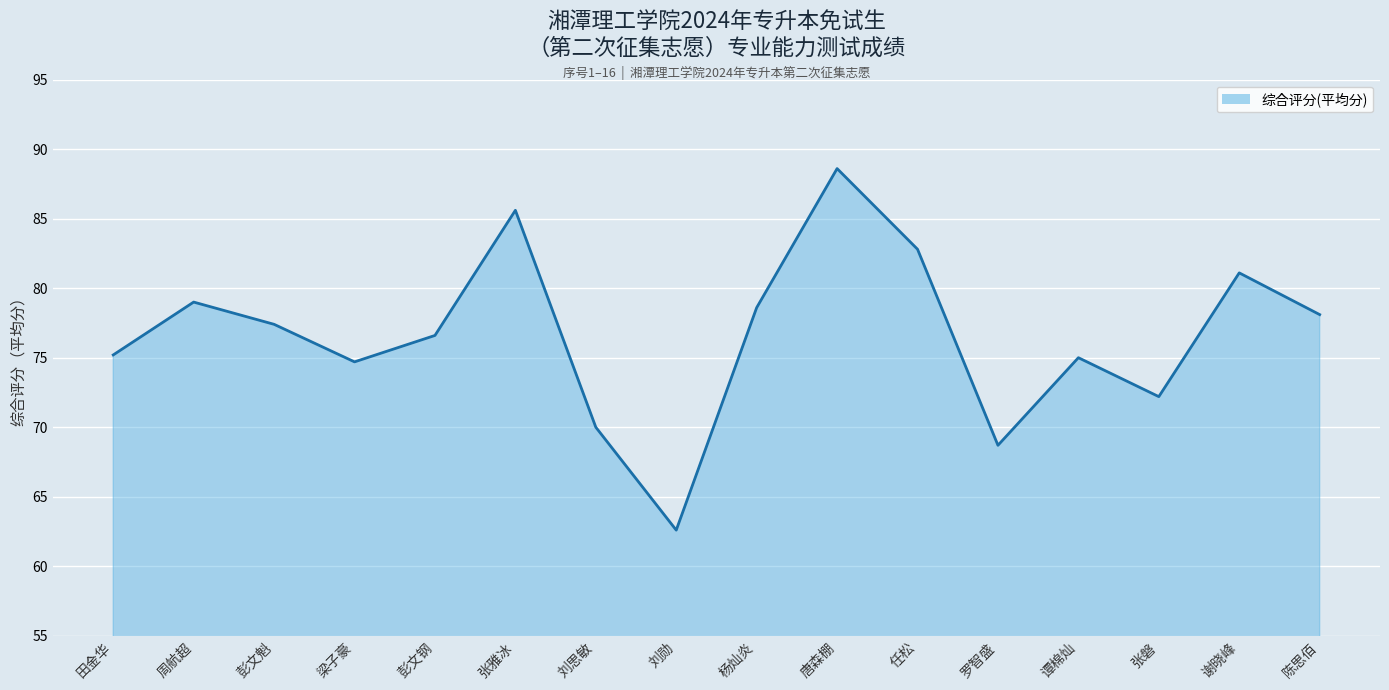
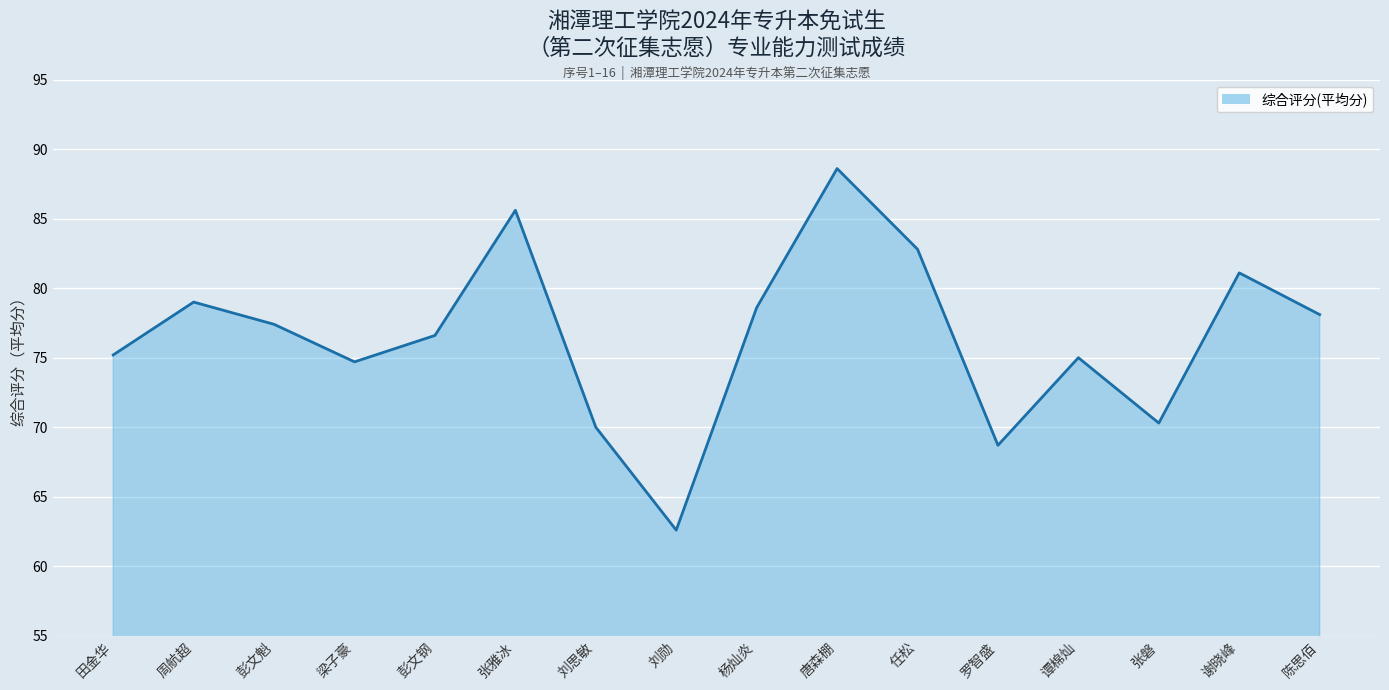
  {
    "田金华": 75.2,
    "周航超": 79.0,
    "彭文魁": 77.4,
    "梁子豪": 74.7,
    "彭文钢": 76.6,
    "张雅冰": 85.6,
    "刘思敏": 70.0,
    "刘勋": 62.6,
    "杨灿炎": 78.6,
    "唐森棚": 88.6,
    "任松": 82.8,
    "罗智盛": 68.7,
    "谭棉灿": 75.0,
-   "张磐": 72.2,
+   "张磐": 70.3,
    "谢晓峰": 81.1,
    "陈思佰": 78.1
  }
